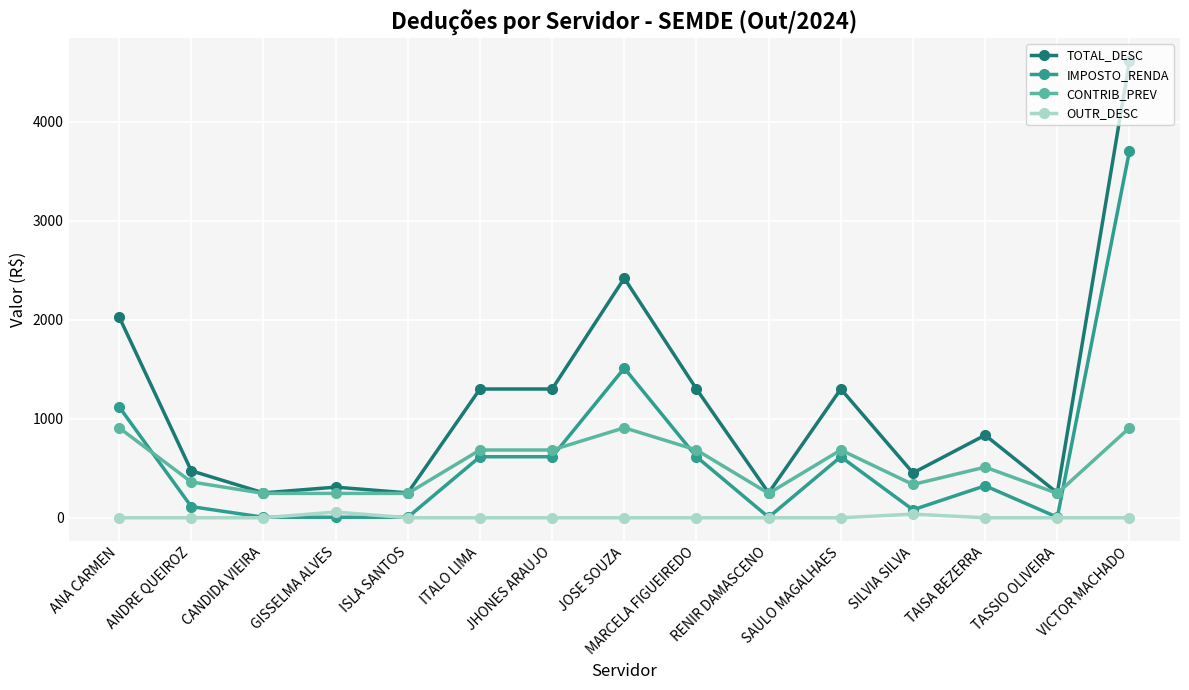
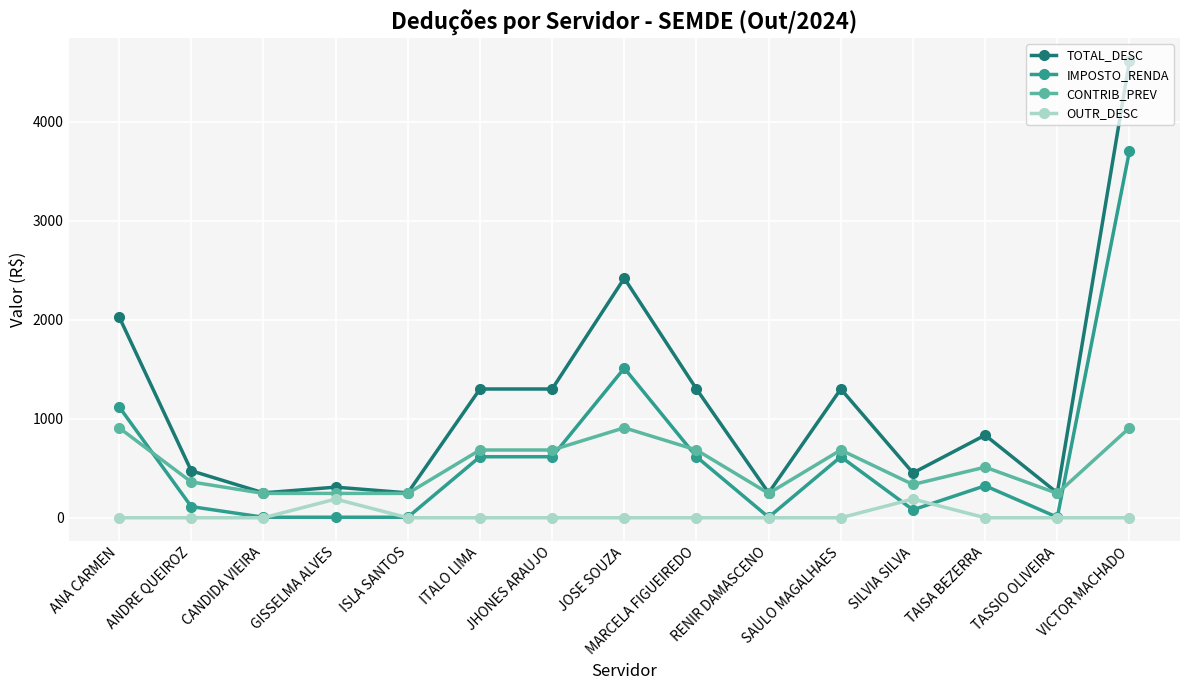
  {
    "OUTR_DESC": {
      "ANA CARMEN": 0,
      "ANDRE QUEIROZ": 0,
-     "GISSELMA ALVES": 100,
+     "GISSELMA ALVES": 200,
      "ITALO LIMA": 0,
      "JHONES ARAUJO": 0,
      "JOSE SOUZA": 0,
      "MARCELA FIGUEIREDO": 0,
      "SAULO MAGALHAES": 0,
-     "SILVIA SILVA": 0,
+     "SILVIA SILVA": 200,
      "TAISA BEZERRA": 0,
      "VICTOR MACHADO": 0
    }
  }
